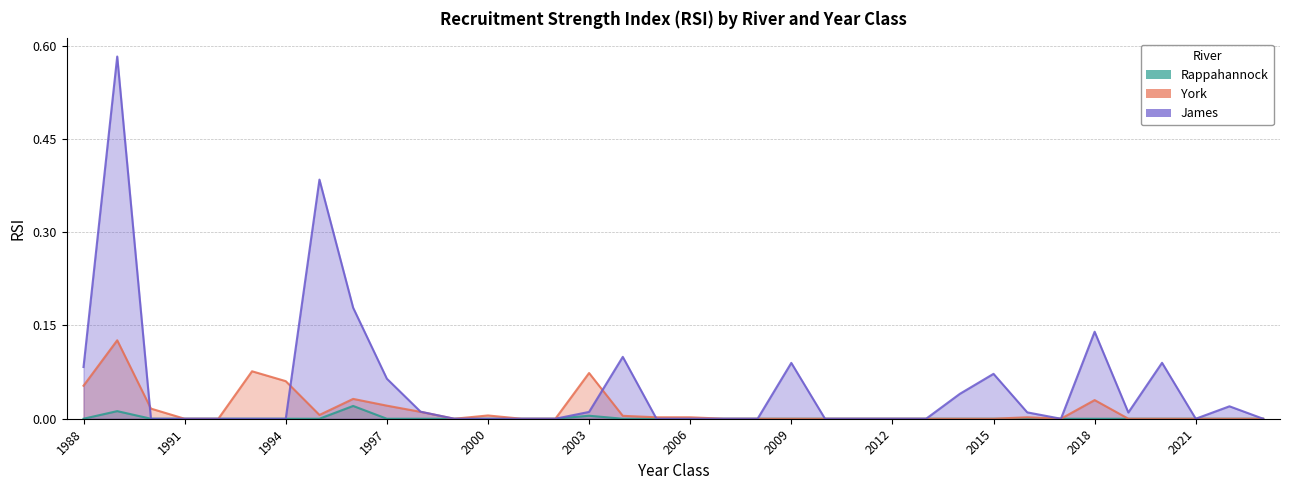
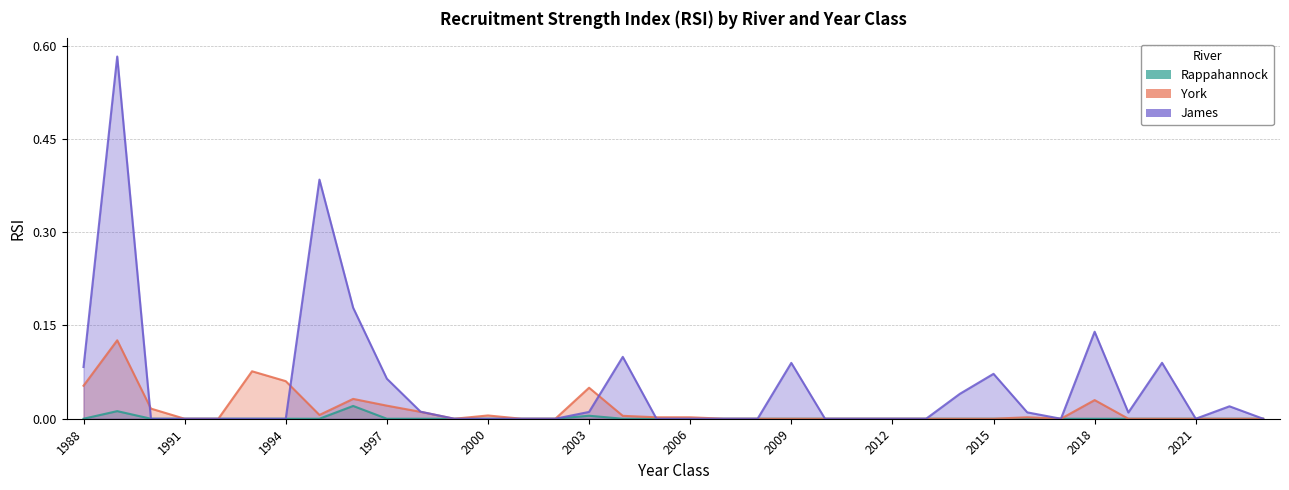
  {
    "York": {
      "1988": 0.05,
      "1994": 0.06,
      "1997": 0.02,
      "2000": 0.01,
-     "2003": 0.07,
+     "2003": 0.05,
      "2018": 0.03
    }
  }
